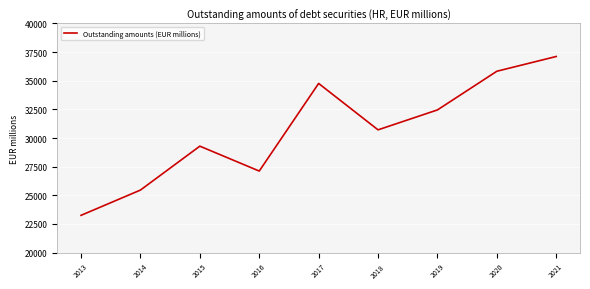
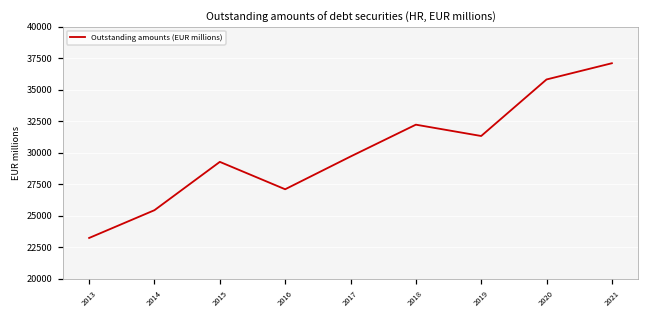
  {
    "2013": 23300,
    "2014": 25500,
    "2015": 29300,
    "2016": 27100,
-   "2017": 34800,
-   "2018": 30700,
-   "2019": 32500,
+   "2017": 29700,
+   "2018": 32200,
+   "2019": 31300,
    "2020": 35800,
    "2021": 37100
  }
